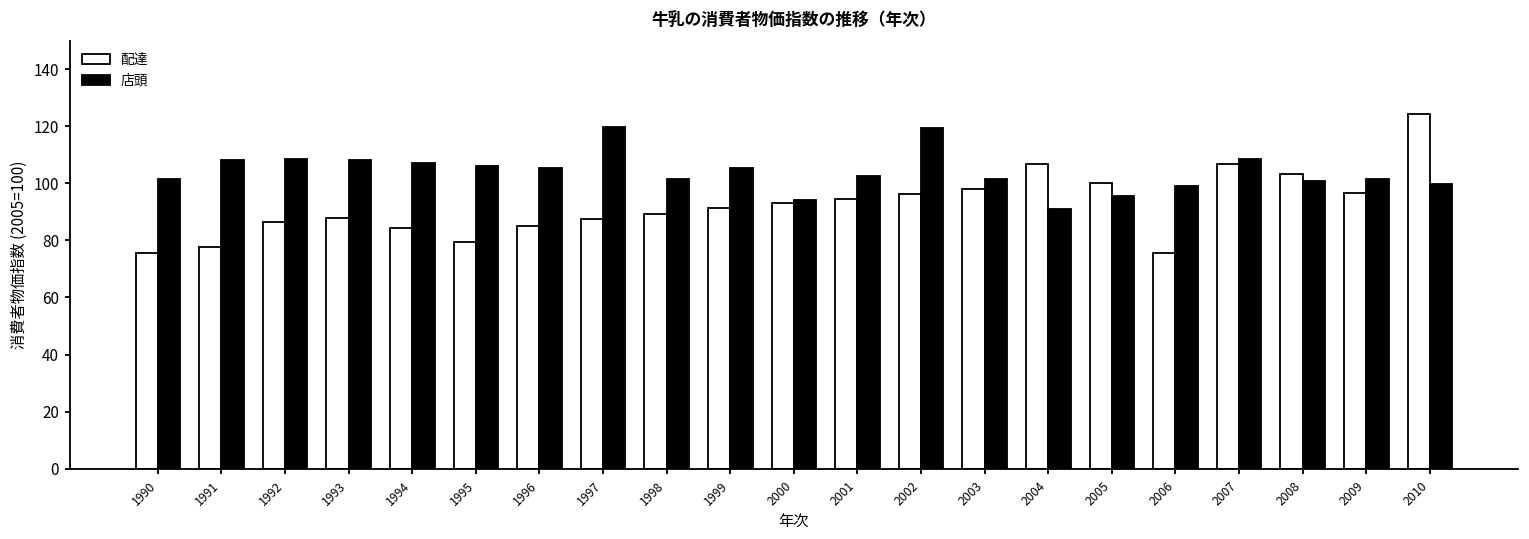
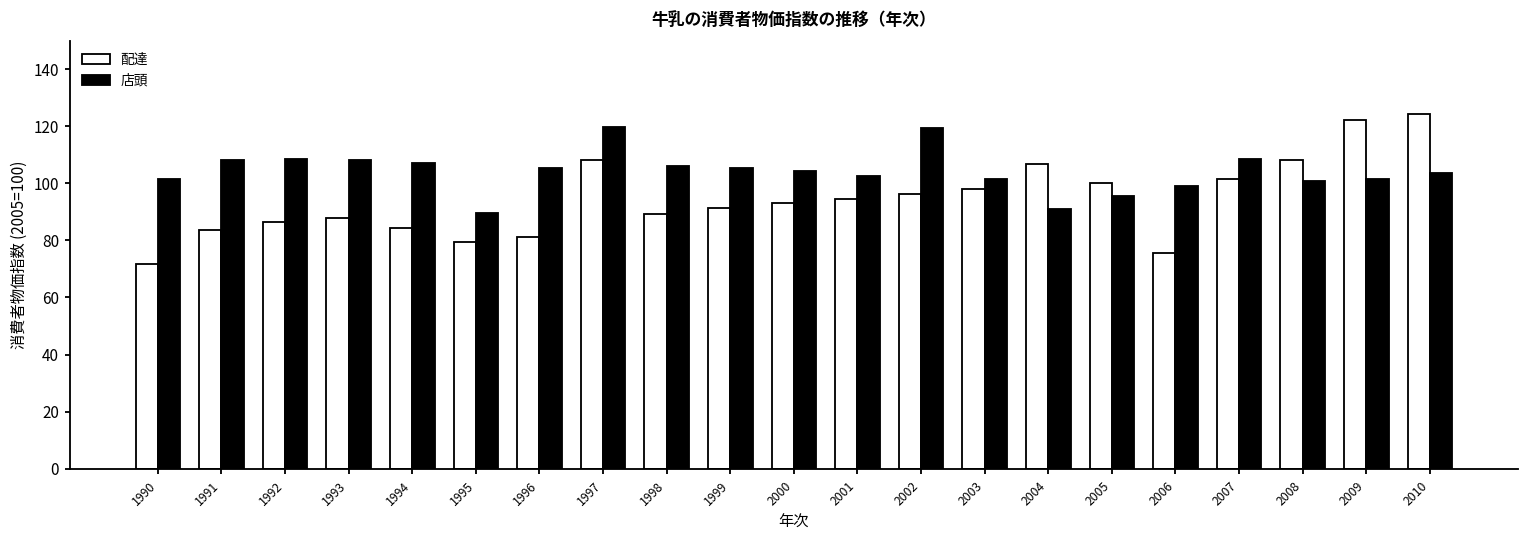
  {
    "配達": {
-     "1990": 76,
-     "1991": 78,
+     "1990": 72,
+     "1991": 84,
      "1992": 87,
      "1993": 88,
      "1994": 84,
      "1995": 80,
-     "1996": 85,
-     "1997": 88,
+     "1996": 81,
+     "1997": 108,
      "1998": 89,
      "1999": 91,
      "2000": 93,
      "2001": 95,
      "2002": 96,
      "2003": 98,
      "2004": 107,
      "2005": 100,
      "2006": 76,
-     "2007": 107,
-     "2008": 103,
-     "2009": 97,
+     "2007": 102,
+     "2008": 108,
+     "2009": 122,
      "2010": 124
    },
    "店頭": {
      "1990": 102,
      "1991": 108,
      "1992": 109,
      "1993": 108,
      "1994": 107,
-     "1995": 106,
+     "1995": 90,
      "1996": 105,
      "1997": 120,
-     "1998": 101,
+     "1998": 106,
      "1999": 106,
-     "2000": 94,
+     "2000": 104,
      "2001": 103,
      "2002": 119,
      "2003": 102,
      "2004": 91,
      "2005": 95,
      "2006": 99,
      "2007": 109,
      "2008": 101,
      "2009": 102,
-     "2010": 100
+     "2010": 104
    }
  }
